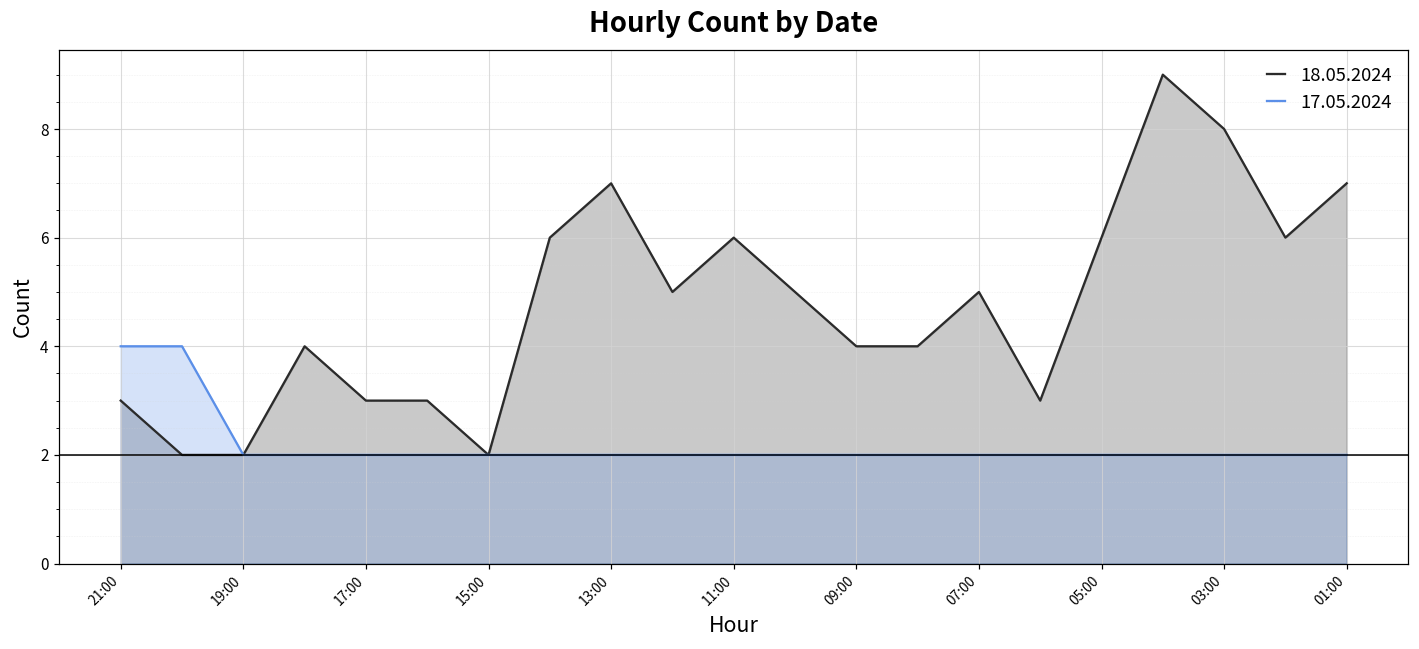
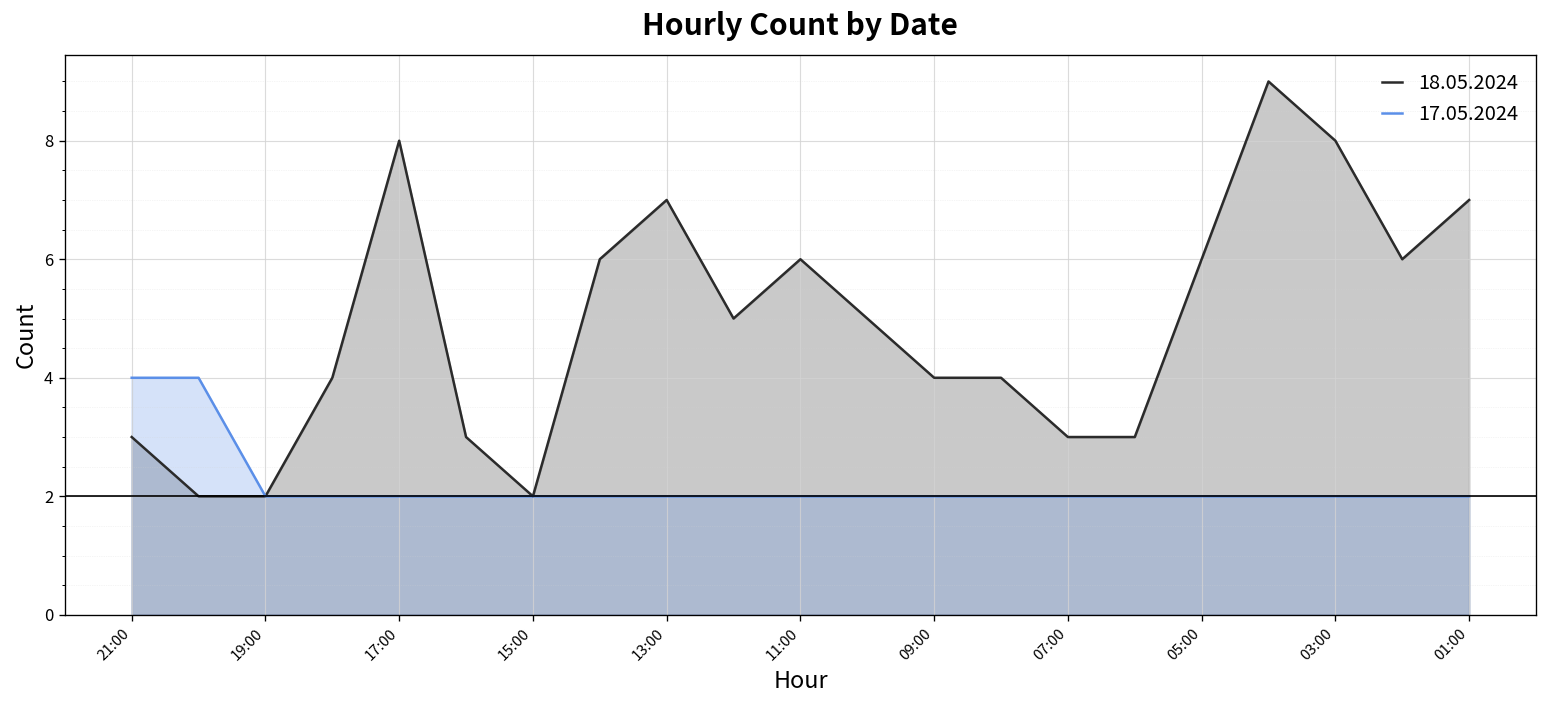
  {
    "18.05.2024": {
      "21:00": 3,
-     "17:00": 3,
+     "17:00": 8,
      "13:00": 7,
      "11:00": 6,
      "09:00": 4,
-     "07:00": 5,
+     "07:00": 3,
      "05:00": 6,
      "03:00": 8,
      "01:00": 7
    },
    "17.05.2024": {
      "21:00": 4,
      "17:00": 2,
      "13:00": 2,
      "11:00": 2,
      "09:00": 2,
      "07:00": 2,
      "05:00": 2,
      "03:00": 2,
      "01:00": 2
    }
  }
